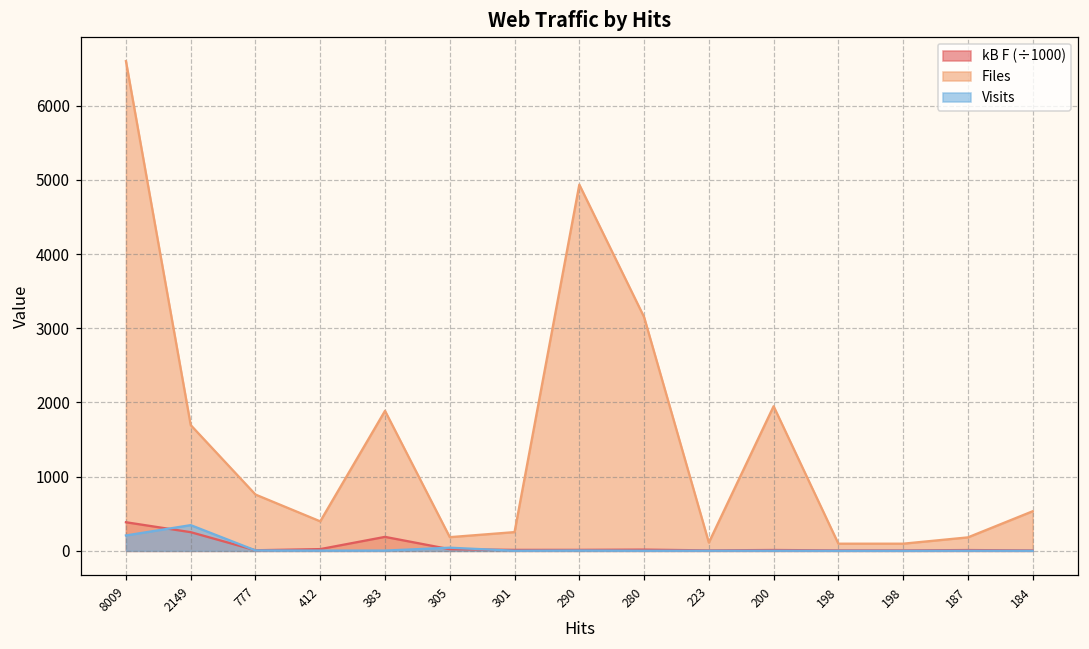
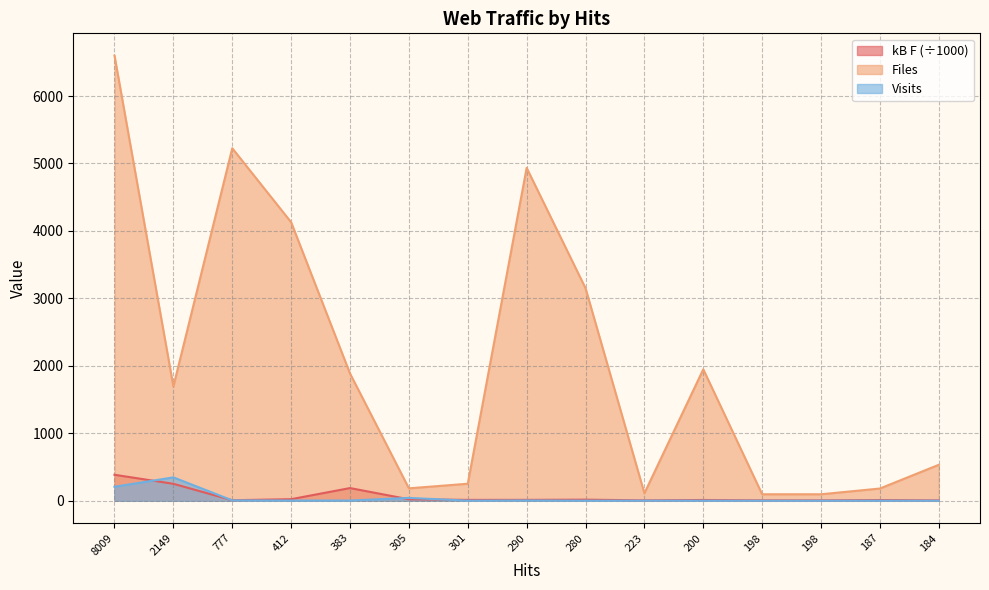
  {
    "kB F (÷1000)": {
      "8009": 400,
      "2149": 300,
      "383": 200
    },
    "Files": {
      "8009": 6600,
      "2149": 1700,
-     "777": 800,
-     "412": 400,
+     "777": 5200,
+     "412": 4100,
      "383": 1900,
      "305": 200,
      "301": 300,
      "290": 4900,
      "280": 3200,
      "223": 100,
      "200": 1900,
      "187": 200,
      "184": 500
    },
    "Visits": {
      "8009": 200,
      "2149": 300,
      "383": 0
    }
  }
